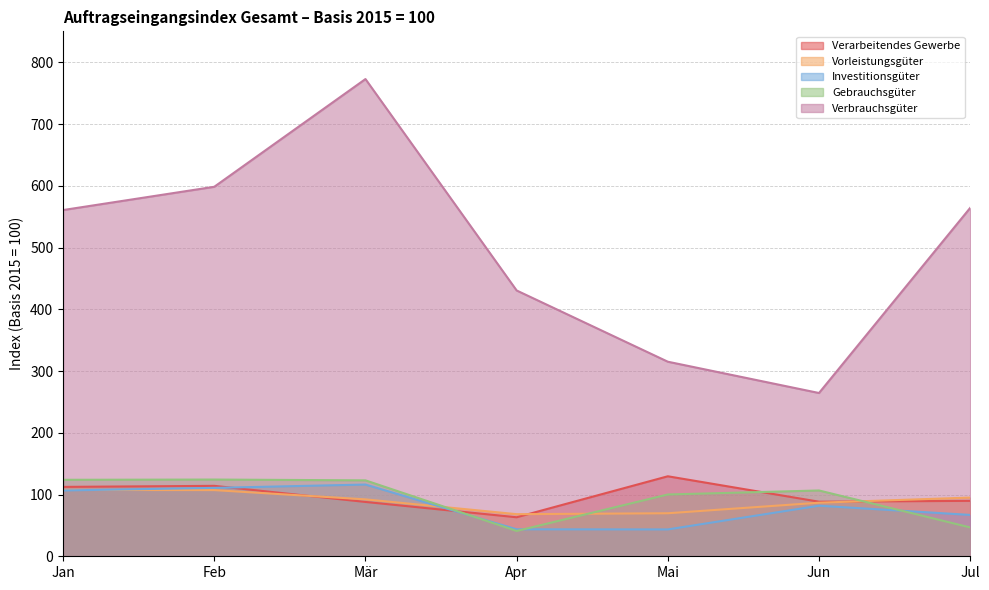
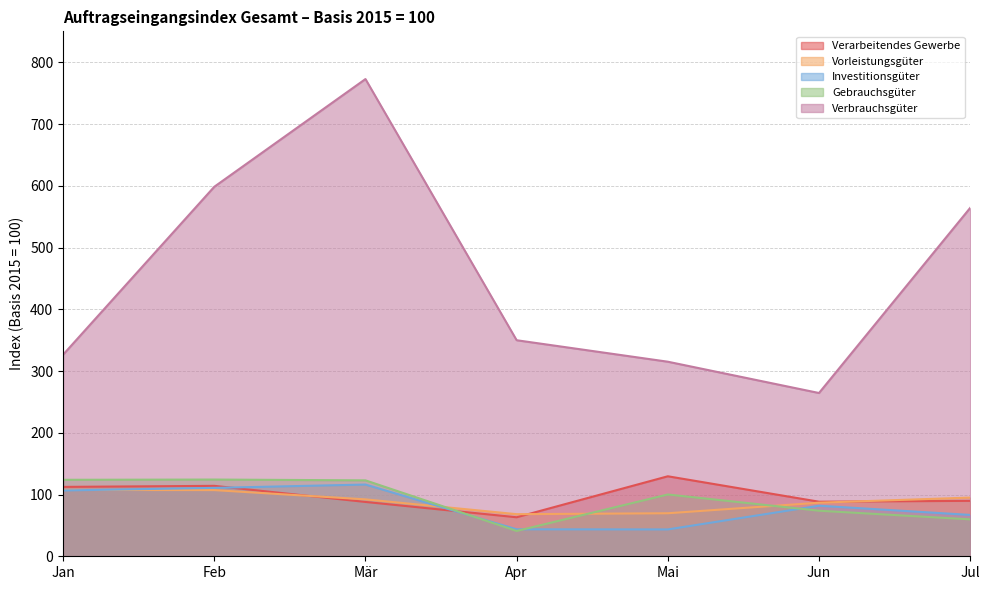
  {
    "Verarbeitendes Gewerbe": {
      "Jan": 110,
      "Mär": 90,
      "Apr": 60,
      "Mai": 130,
      "Jul": 90
    },
    "Vorleistungsgüter": {
      "Mär": 90,
      "Apr": 70,
      "Mai": 70,
      "Jul": 100
    },
    "Investitionsgüter": {
      "Mär": 120,
      "Mai": 40,
      "Jun": 80,
      "Jul": 70
    },
    "Gebrauchsgüter": {
      "Jan": 120,
      "Feb": 120,
      "Mär": 120,
      "Mai": 100,
-     "Jun": 110,
-     "Jul": 50
+     "Jun": 70,
+     "Jul": 60
    },
    "Verbrauchsgüter": {
-     "Jan": 560,
+     "Jan": 330,
      "Feb": 600,
      "Mär": 770,
-     "Apr": 430,
+     "Apr": 350,
      "Mai": 320,
      "Jun": 260,
      "Jul": 560
    }
  }
